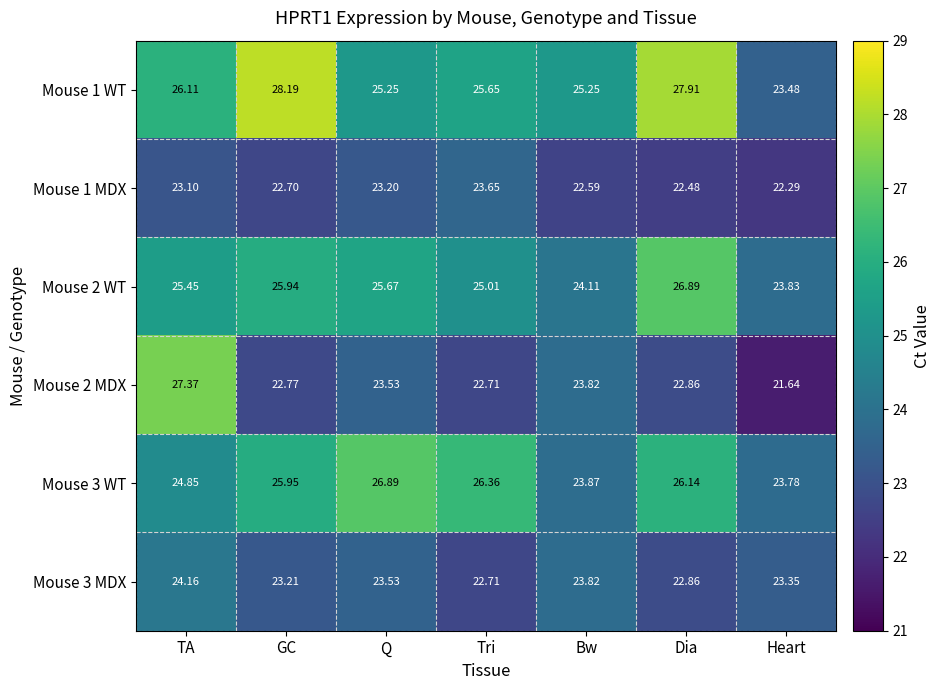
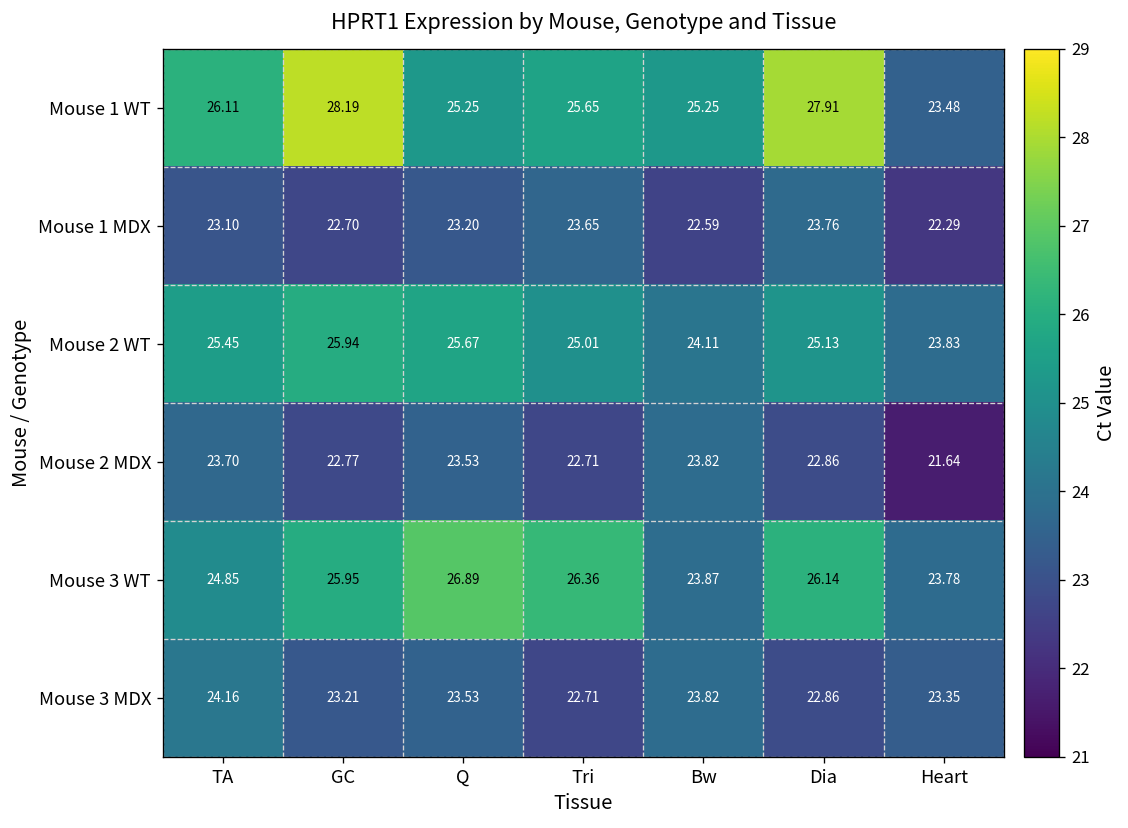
  {
    "Mouse 1 WT": {
      "TA": 26.11,
      "GC": 28.19,
      "Q": 25.25,
      "Tri": 25.65,
      "Bw": 25.25,
      "Dia": 27.91,
      "Heart": 23.48
    },
    "Mouse 1 MDX": {
      "TA": 23.10,
      "GC": 22.70,
      "Q": 23.20,
      "Tri": 23.65,
      "Bw": 22.59,
-     "Dia": 22.48,
+     "Dia": 23.76,
      "Heart": 22.29
    },
    "Mouse 2 WT": {
      "TA": 25.45,
      "GC": 25.94,
      "Q": 25.67,
      "Tri": 25.01,
      "Bw": 24.11,
-     "Dia": 26.89,
+     "Dia": 25.13,
      "Heart": 23.83
    },
    "Mouse 2 MDX": {
-     "TA": 27.37,
+     "TA": 23.70,
      "GC": 22.77,
      "Q": 23.53,
      "Tri": 22.71,
      "Bw": 23.82,
      "Dia": 22.86,
      "Heart": 21.64
    },
    "Mouse 3 WT": {
      "TA": 24.85,
      "GC": 25.95,
      "Q": 26.89,
      "Tri": 26.36,
      "Bw": 23.87,
      "Dia": 26.14,
      "Heart": 23.78
    },
    "Mouse 3 MDX": {
      "TA": 24.16,
      "GC": 23.21,
      "Q": 23.53,
      "Tri": 22.71,
      "Bw": 23.82,
      "Dia": 22.86,
      "Heart": 23.35
    }
  }
